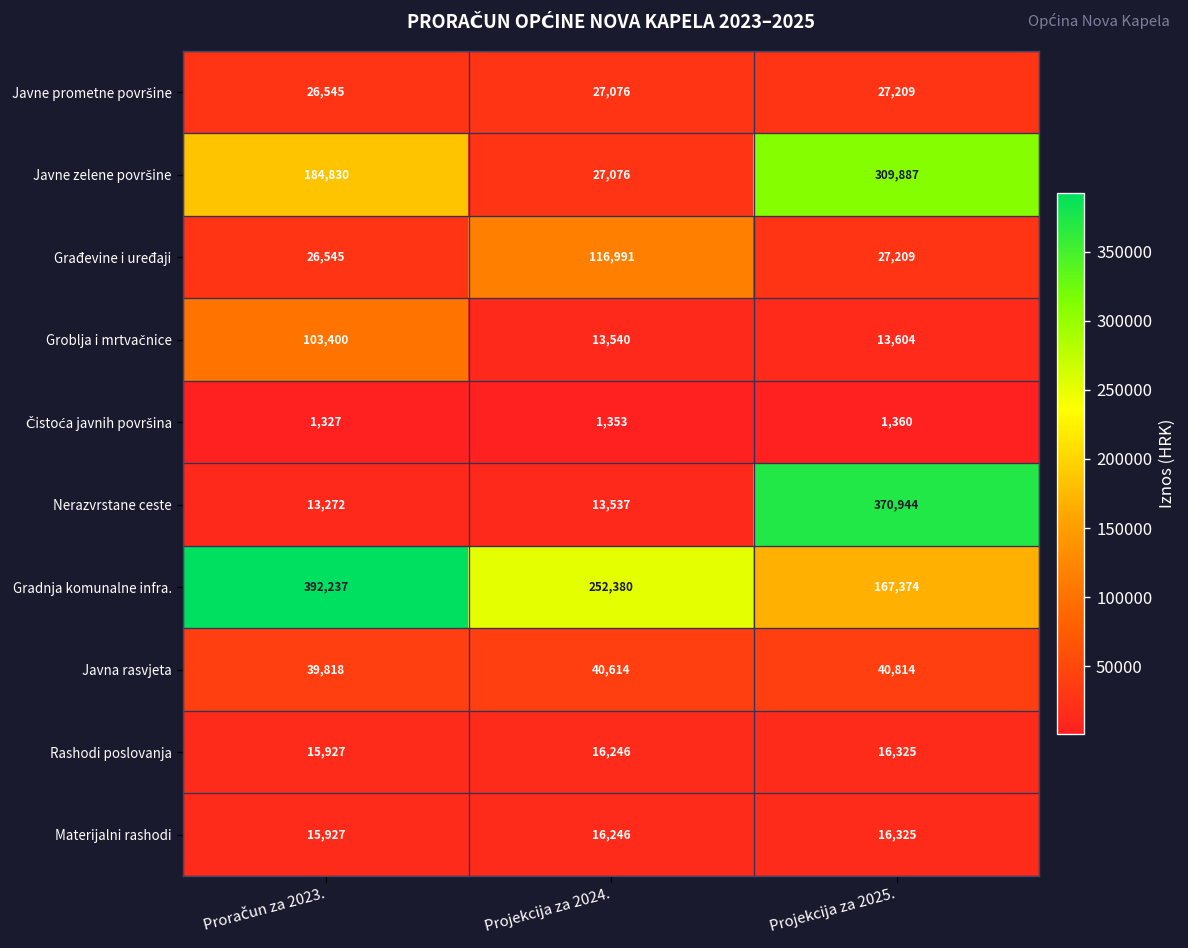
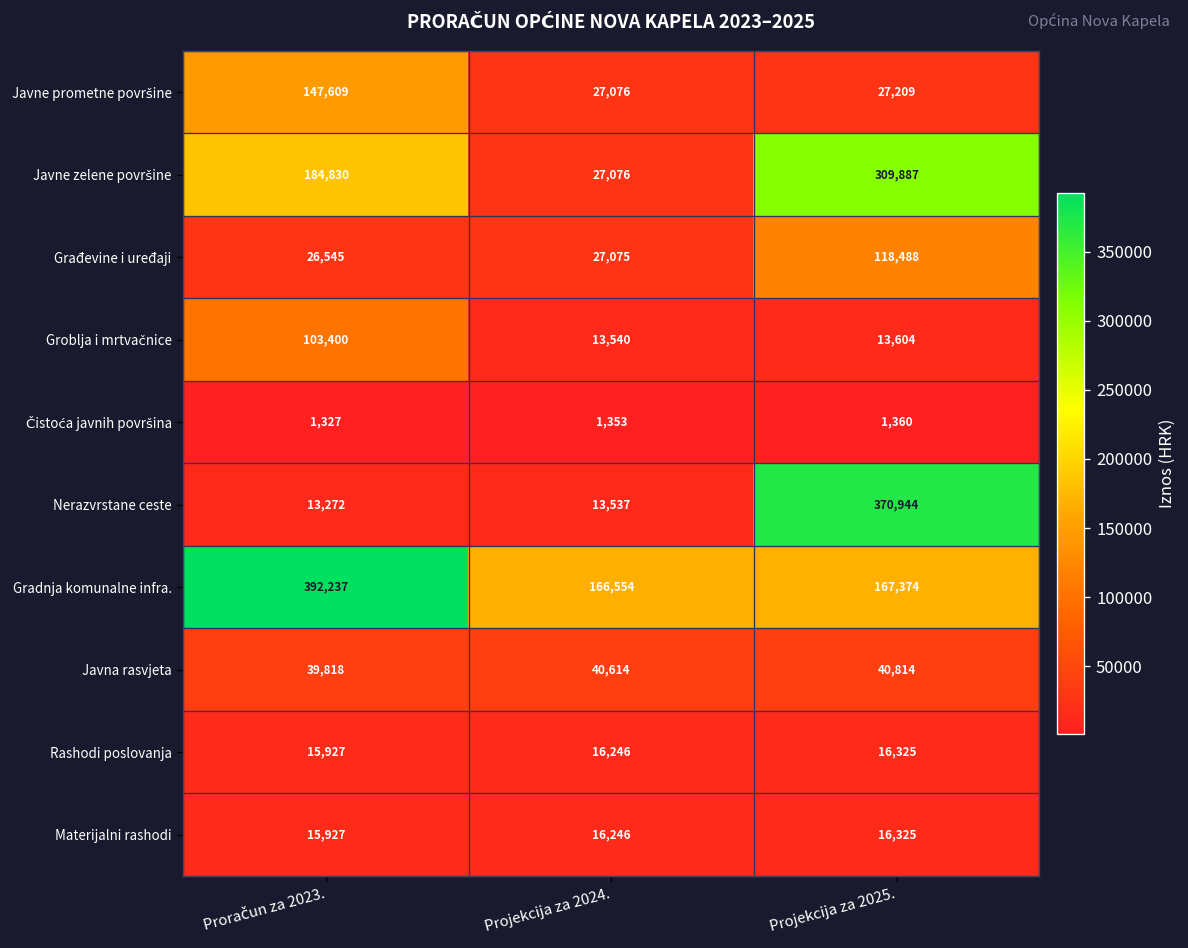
  {
    "Javne prometne površine": {
-     "Proračun za 2023.": "26,545",
+     "Proračun za 2023.": "147,609",
      "Projekcija za 2024.": "27,076",
      "Projekcija za 2025.": "27,209"
    },
    "Javne zelene površine": {
      "Proračun za 2023.": "184,830",
      "Projekcija za 2024.": "27,076",
      "Projekcija za 2025.": "309,887"
    },
    "Građevine i uređaji": {
      "Proračun za 2023.": "26,545",
-     "Projekcija za 2024.": "116,991",
-     "Projekcija za 2025.": "27,209"
+     "Projekcija za 2024.": "27,075",
+     "Projekcija za 2025.": "118,488"
    },
    "Groblja i mrtvačnice": {
      "Proračun za 2023.": "103,400",
      "Projekcija za 2024.": "13,540",
      "Projekcija za 2025.": "13,604"
    },
    "Čistoća javnih površina": {
      "Proračun za 2023.": "1,327",
      "Projekcija za 2024.": "1,353",
      "Projekcija za 2025.": "1,360"
    },
    "Nerazvrstane ceste": {
      "Proračun za 2023.": "13,272",
      "Projekcija za 2024.": "13,537",
      "Projekcija za 2025.": "370,944"
    },
    "Gradnja komunalne infra.": {
      "Proračun za 2023.": "392,237",
-     "Projekcija za 2024.": "252,380",
+     "Projekcija za 2024.": "166,554",
      "Projekcija za 2025.": "167,374"
    },
    "Javna rasvjeta": {
      "Proračun za 2023.": "39,818",
      "Projekcija za 2024.": "40,614",
      "Projekcija za 2025.": "40,814"
    },
    "Rashodi poslovanja": {
      "Proračun za 2023.": "15,927",
      "Projekcija za 2024.": "16,246",
      "Projekcija za 2025.": "16,325"
    },
    "Materijalni rashodi": {
      "Proračun za 2023.": "15,927",
      "Projekcija za 2024.": "16,246",
      "Projekcija za 2025.": "16,325"
    }
  }
